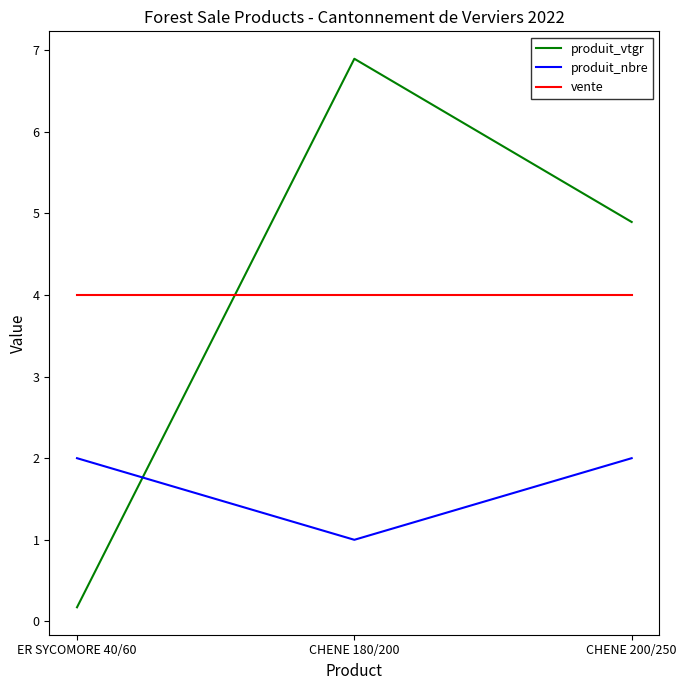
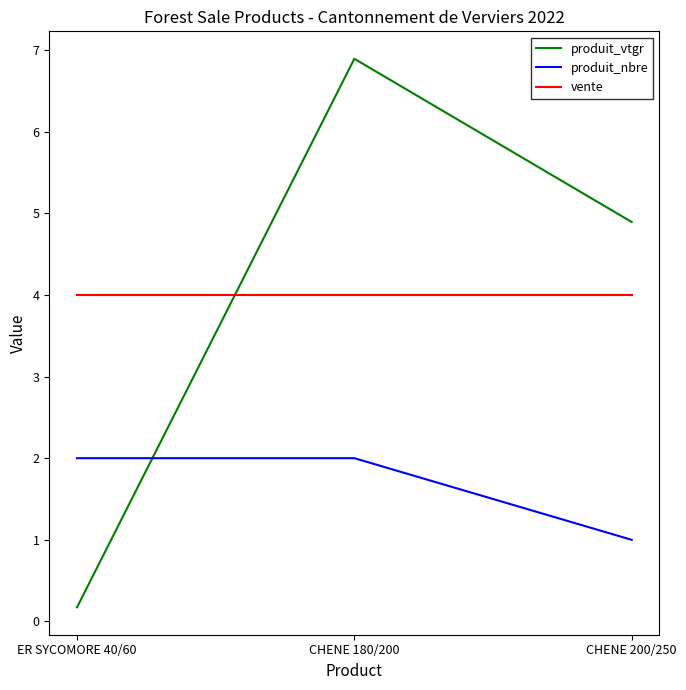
  {
    "produit_vtgr": {
      "ER SYCOMORE 40/60": 0.2,
      "CHENE 180/200": 6.9,
      "CHENE 200/250": 4.9
    },
    "produit_nbre": {
      "ER SYCOMORE 40/60": 2,
-     "CHENE 180/200": 1,
-     "CHENE 200/250": 2
+     "CHENE 180/200": 2,
+     "CHENE 200/250": 1
    },
    "vente": {
      "ER SYCOMORE 40/60": 4,
      "CHENE 180/200": 4,
      "CHENE 200/250": 4
    }
  }
